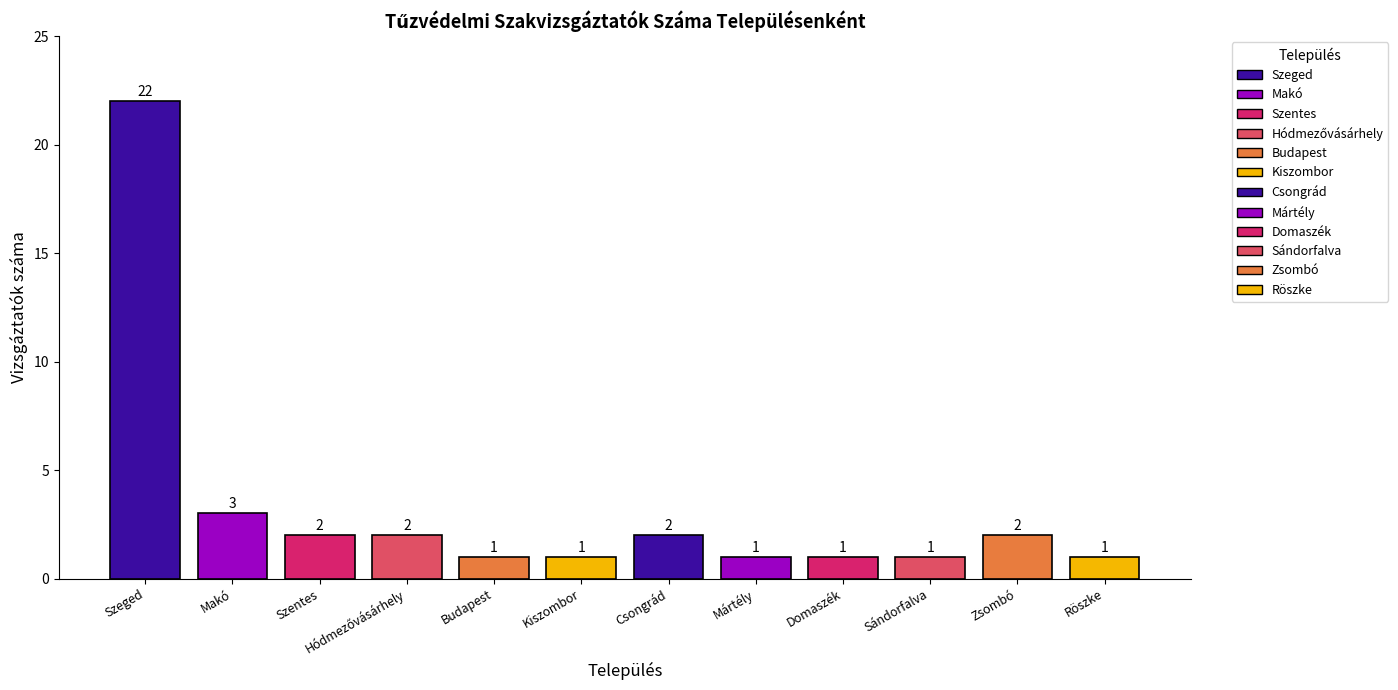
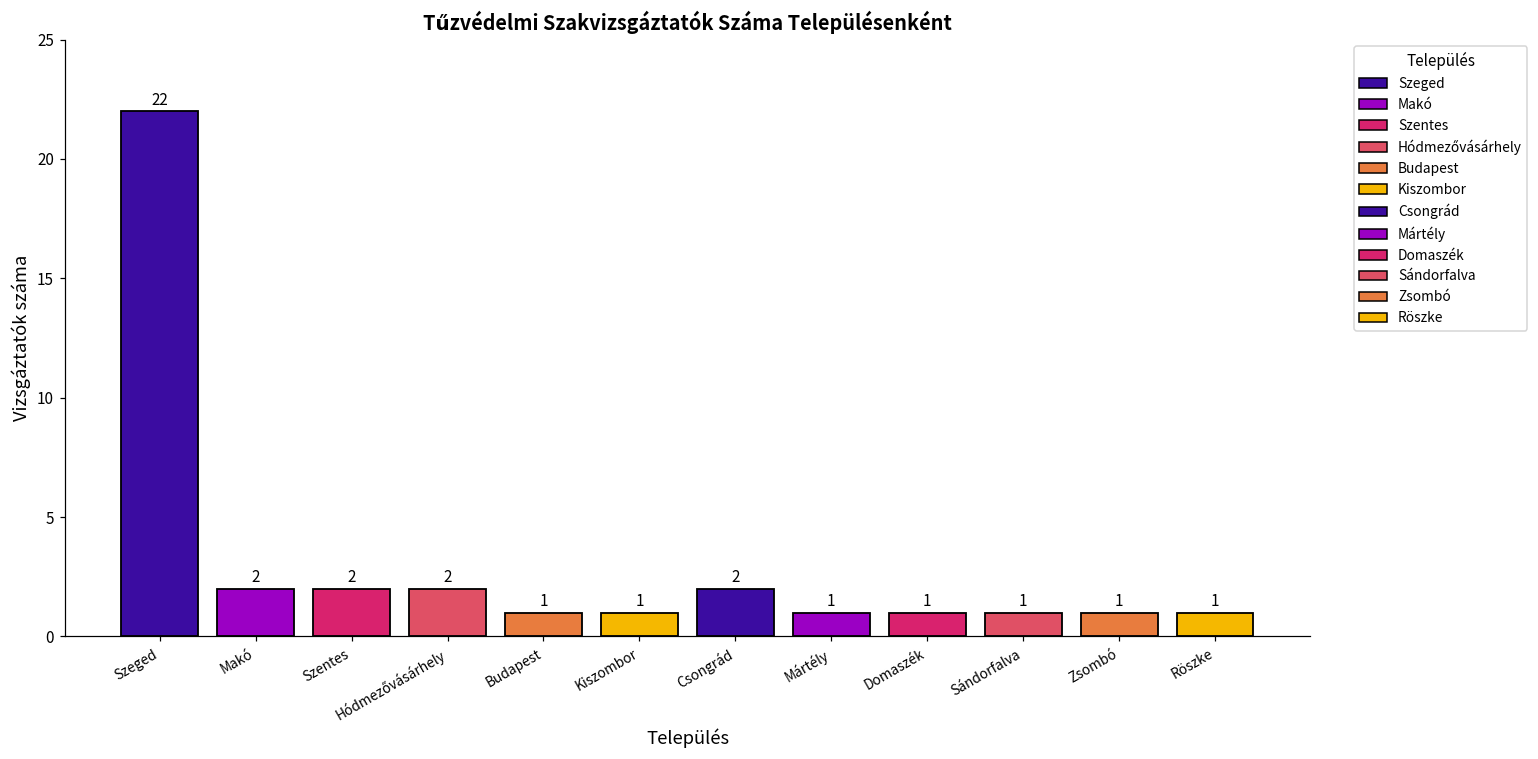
  {
    "Szeged": 22,
-   "Makó": 3,
+   "Makó": 2,
    "Szentes": 2,
    "Hódmezővásárhely": 2,
    "Budapest": 1,
    "Kiszombor": 1,
    "Csongrád": 2,
    "Mártély": 1,
    "Domaszék": 1,
    "Sándorfalva": 1,
-   "Zsombó": 2,
+   "Zsombó": 1,
    "Röszke": 1
  }
